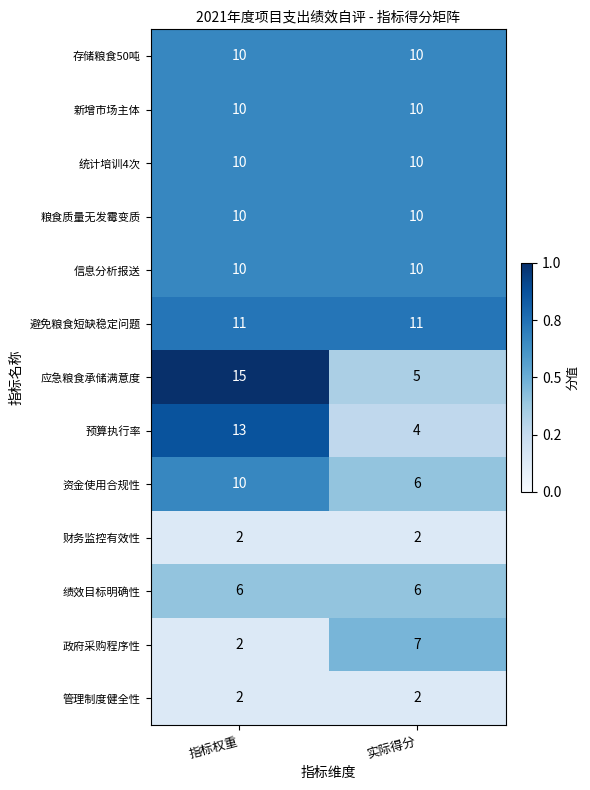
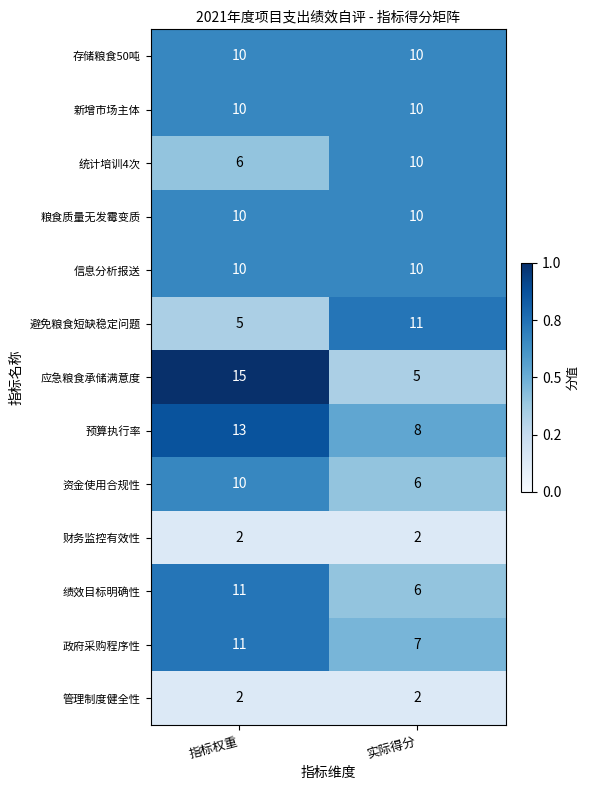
  {
    "存储粮食50吨": {
      "指标权重": 10,
      "实际得分": 10
    },
    "新增市场主体": {
      "指标权重": 10,
      "实际得分": 10
    },
    "统计培训4次": {
-     "指标权重": 10,
+     "指标权重": 6,
      "实际得分": 10
    },
    "粮食质量无发霉变质": {
      "指标权重": 10,
      "实际得分": 10
    },
    "信息分析报送": {
      "指标权重": 10,
      "实际得分": 10
    },
    "避免粮食短缺稳定问题": {
-     "指标权重": 11,
+     "指标权重": 5,
      "实际得分": 11
    },
    "应急粮食承储满意度": {
      "指标权重": 15,
      "实际得分": 5
    },
    "预算执行率": {
      "指标权重": 13,
-     "实际得分": 4
+     "实际得分": 8
    },
    "资金使用合规性": {
      "指标权重": 10,
      "实际得分": 6
    },
    "财务监控有效性": {
      "指标权重": 2,
      "实际得分": 2
    },
    "绩效目标明确性": {
-     "指标权重": 6,
+     "指标权重": 11,
      "实际得分": 6
    },
    "政府采购程序性": {
-     "指标权重": 2,
+     "指标权重": 11,
      "实际得分": 7
    },
    "管理制度健全性": {
      "指标权重": 2,
      "实际得分": 2
    }
  }
